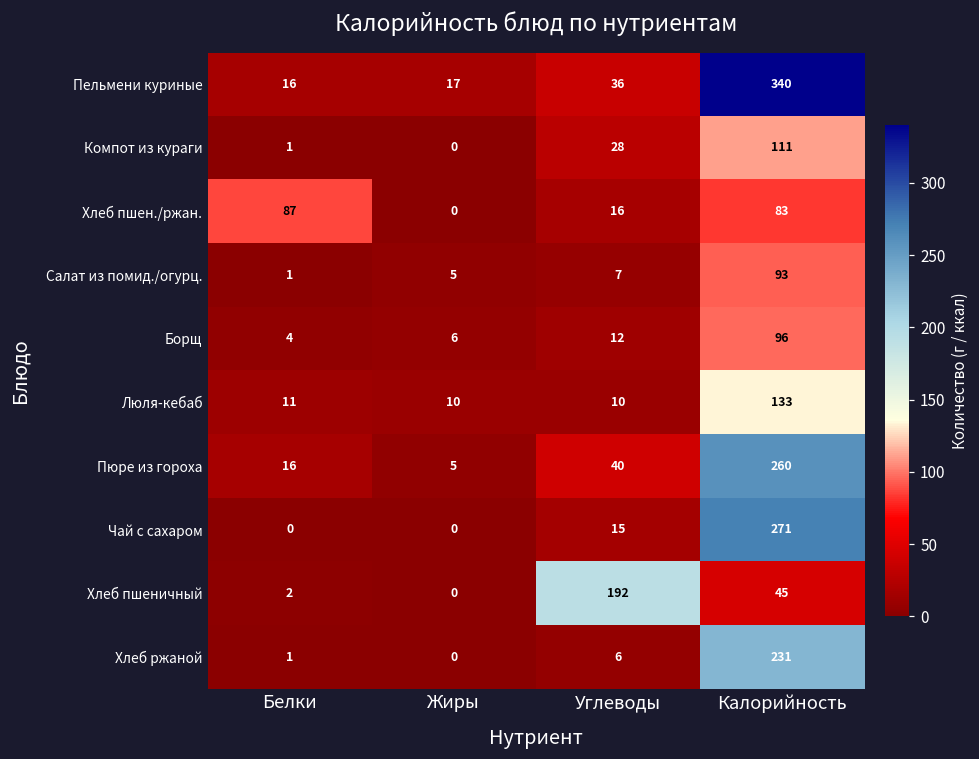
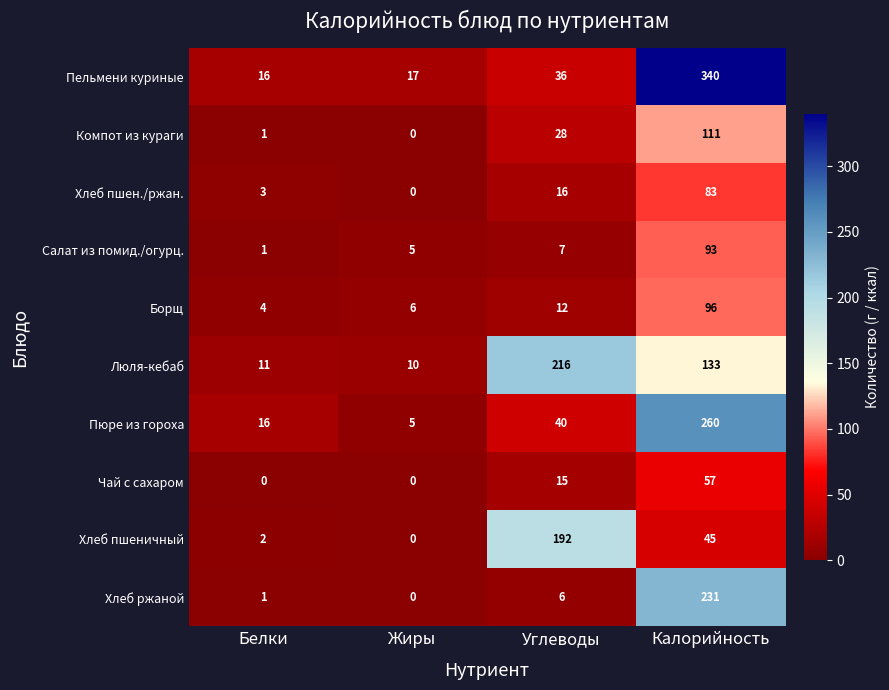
  {
    "Пельмени куриные": {
      "Белки": 16,
      "Жиры": 17,
      "Углеводы": 36,
      "Калорийность": 340
    },
    "Компот из кураги": {
      "Белки": 1,
      "Жиры": 0,
      "Углеводы": 28,
      "Калорийность": 111
    },
    "Хлеб пшен./ржан.": {
-     "Белки": 87,
+     "Белки": 3,
      "Жиры": 0,
      "Углеводы": 16,
      "Калорийность": 83
    },
    "Салат из помид./огурц.": {
      "Белки": 1,
      "Жиры": 5,
      "Углеводы": 7,
      "Калорийность": 93
    },
    "Борщ": {
      "Белки": 4,
      "Жиры": 6,
      "Углеводы": 12,
      "Калорийность": 96
    },
    "Люля-кебаб": {
      "Белки": 11,
      "Жиры": 10,
-     "Углеводы": 10,
+     "Углеводы": 216,
      "Калорийность": 133
    },
    "Пюре из гороха": {
      "Белки": 16,
      "Жиры": 5,
      "Углеводы": 40,
      "Калорийность": 260
    },
    "Чай с сахаром": {
      "Белки": 0,
      "Жиры": 0,
      "Углеводы": 15,
-     "Калорийность": 271
+     "Калорийность": 57
    },
    "Хлеб пшеничный": {
      "Белки": 2,
      "Жиры": 0,
      "Углеводы": 192,
      "Калорийность": 45
    },
    "Хлеб ржаной": {
      "Белки": 1,
      "Жиры": 0,
      "Углеводы": 6,
      "Калорийность": 231
    }
  }
